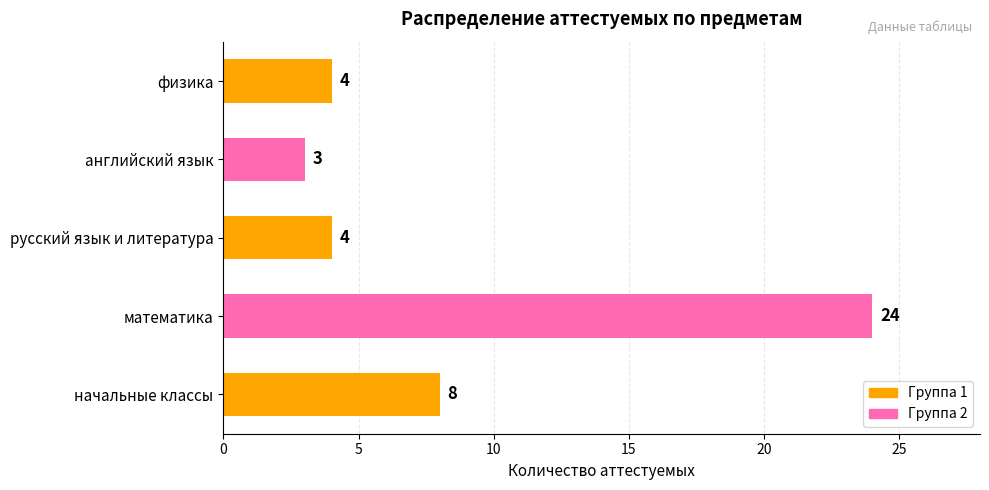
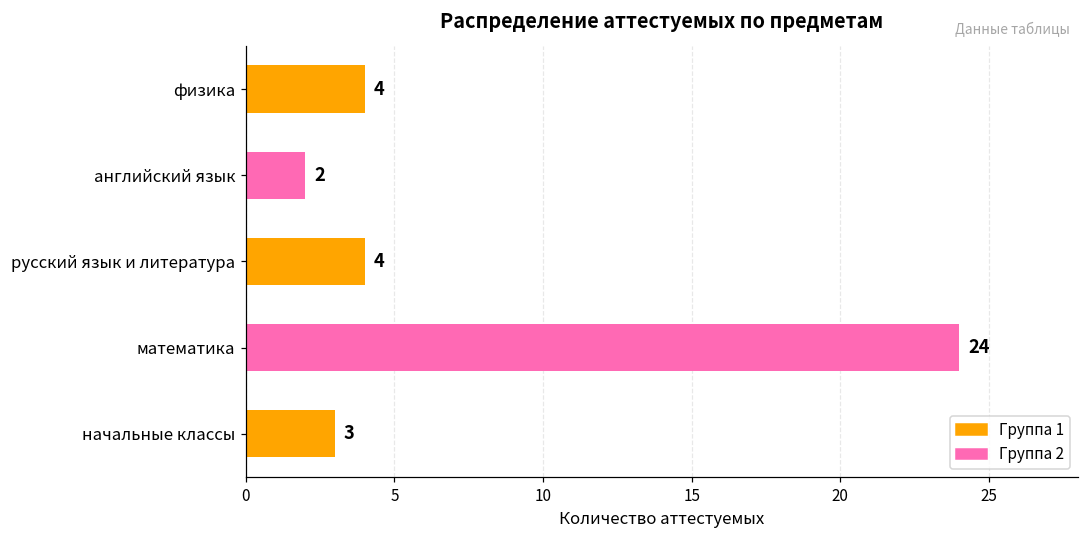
  {
    "физика": 4,
-   "английский язык": 3,
+   "английский язык": 2,
    "русский язык и литература": 4,
    "математика": 24,
-   "начальные классы": 8
+   "начальные классы": 3
  }
